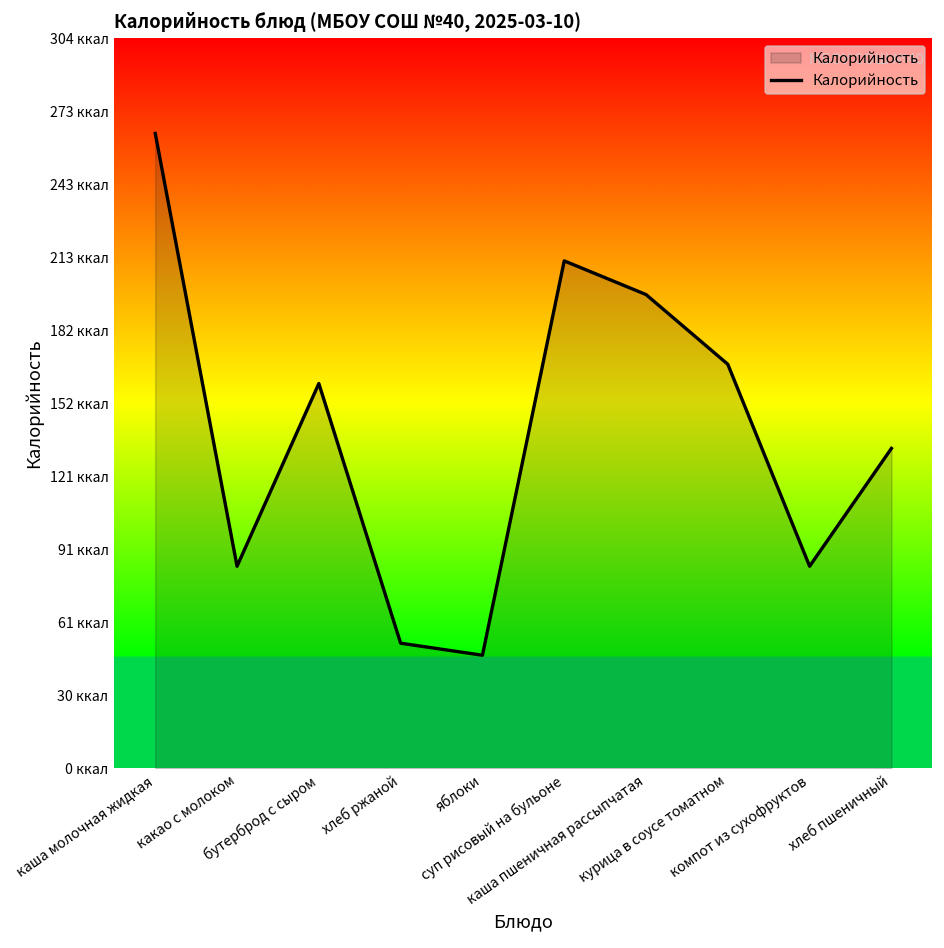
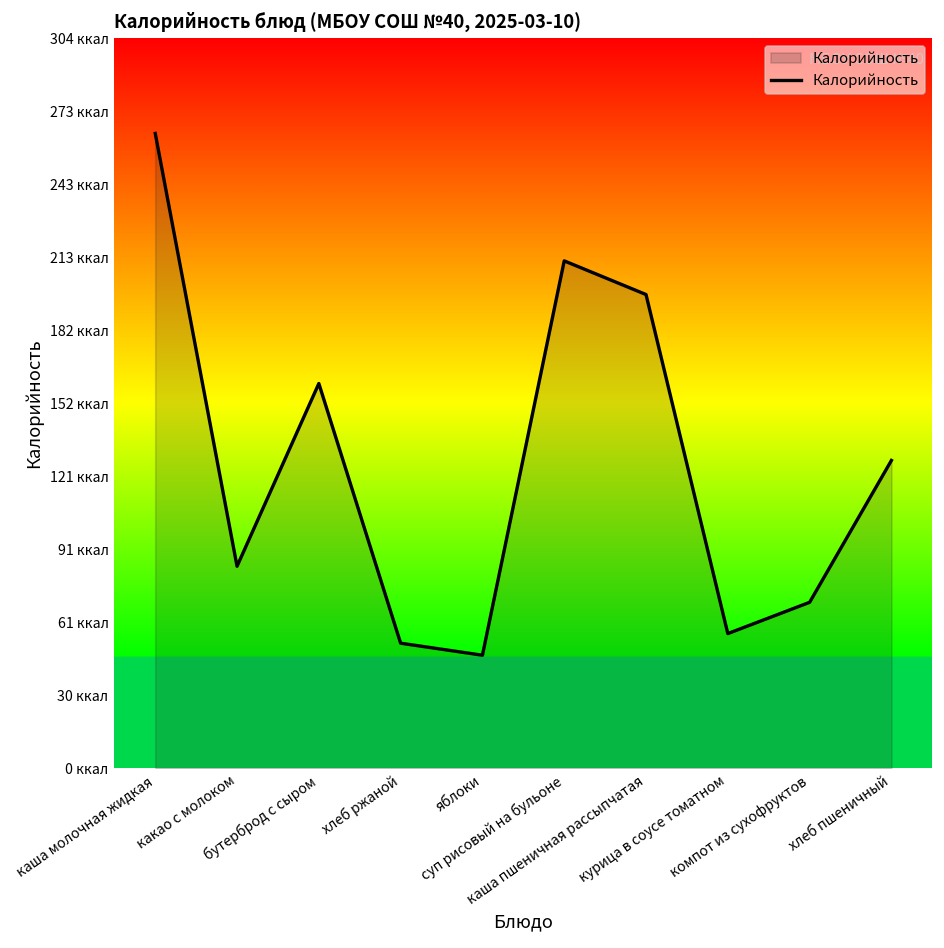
  {
    "каша молочная жидкая": "264 ккал",
    "какао с молоком": "84 ккал",
    "бутерброд с сыром": "160 ккал",
    "хлеб ржаной": "52 ккал",
    "яблоки": "47 ккал",
    "суп рисовый на бульоне": "211 ккал",
    "каша пшеничная рассыпчатая": "197 ккал",
-   "курица в соусе томатном": "168 ккал",
-   "компот из сухофруктов": "84 ккал",
-   "хлеб пшеничный": "133 ккал"
+   "курица в соусе томатном": "56 ккал",
+   "компот из сухофруктов": "69 ккал",
+   "хлеб пшеничный": "128 ккал"
  }
